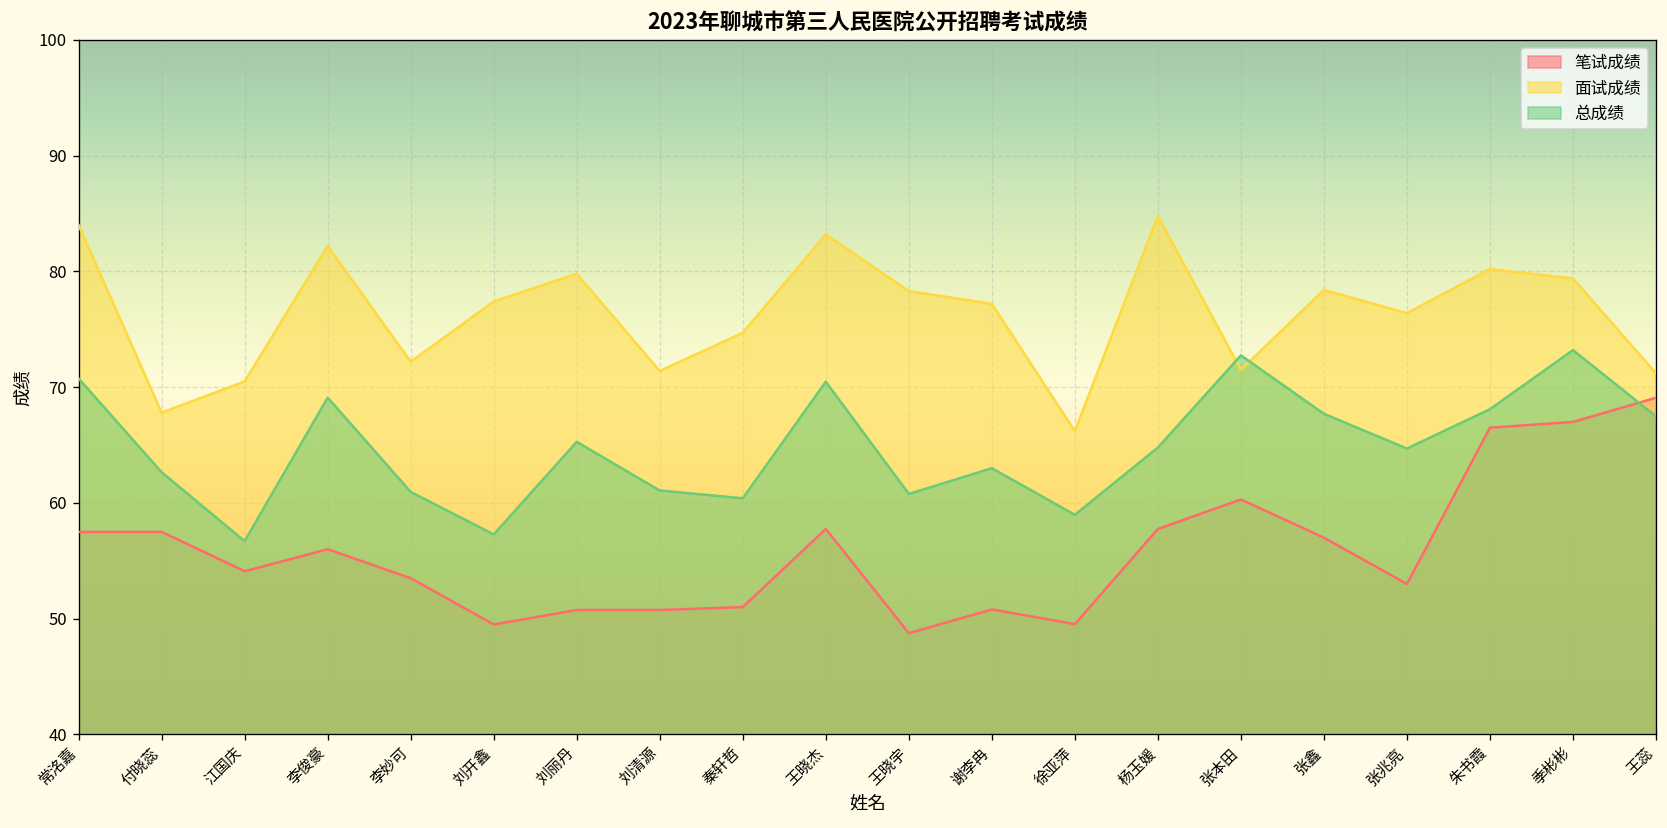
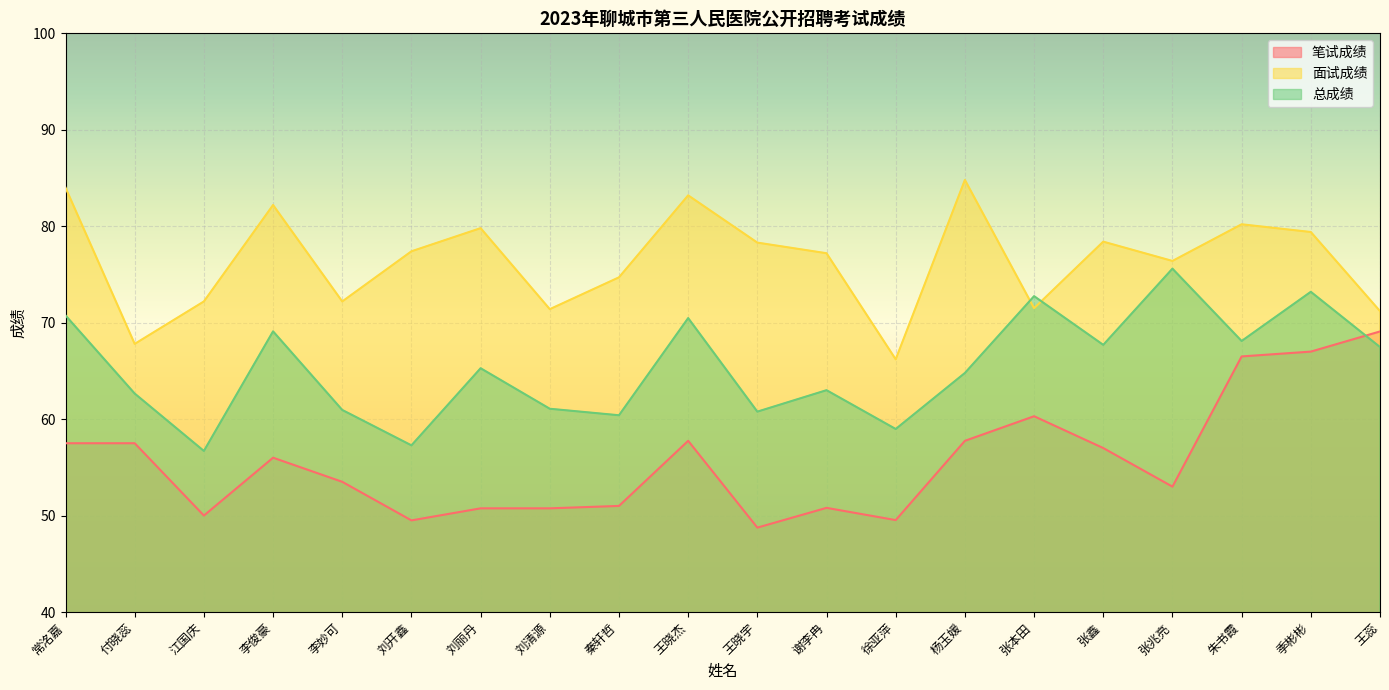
  {
    "笔试成绩": {
      "常洺嘉": 58,
      "付晓蕊": 58,
-     "江国庆": 54,
+     "江国庆": 50,
      "李俊豪": 56,
      "李妙可": 54,
      "刘开鑫": 50,
      "刘丽丹": 51,
      "刘清源": 51,
      "秦轩哲": 51,
      "王晓杰": 58,
      "王晓宇": 49,
      "谢李冉": 51,
      "徐亚萍": 50,
      "杨玉媛": 58,
      "张本田": 60,
      "张鑫": 57,
      "张兆亮": 53,
      "朱书霞": 67,
      "季彬彬": 67,
      "王蕊": 69
    },
    "面试成绩": {
      "常洺嘉": 84,
      "付晓蕊": 68,
-     "江国庆": 71,
+     "江国庆": 72,
      "李俊豪": 82,
      "李妙可": 72,
      "刘开鑫": 77,
      "刘丽丹": 80,
      "刘清源": 71,
      "秦轩哲": 75,
      "王晓杰": 83,
      "王晓宇": 78,
      "谢李冉": 77,
      "徐亚萍": 66,
      "杨玉媛": 85,
      "张本田": 72,
      "张鑫": 78,
      "张兆亮": 76,
      "朱书霞": 80,
      "季彬彬": 79,
      "王蕊": 71
    },
    "总成绩": {
      "常洺嘉": 71,
      "付晓蕊": 63,
      "江国庆": 57,
      "李俊豪": 69,
      "李妙可": 61,
      "刘开鑫": 57,
      "刘丽丹": 65,
      "刘清源": 61,
      "秦轩哲": 60,
      "王晓杰": 70,
      "王晓宇": 61,
      "谢李冉": 63,
      "徐亚萍": 59,
      "杨玉媛": 65,
      "张本田": 73,
      "张鑫": 68,
-     "张兆亮": 65,
+     "张兆亮": 76,
      "朱书霞": 68,
      "季彬彬": 73,
      "王蕊": 67
    }
  }
